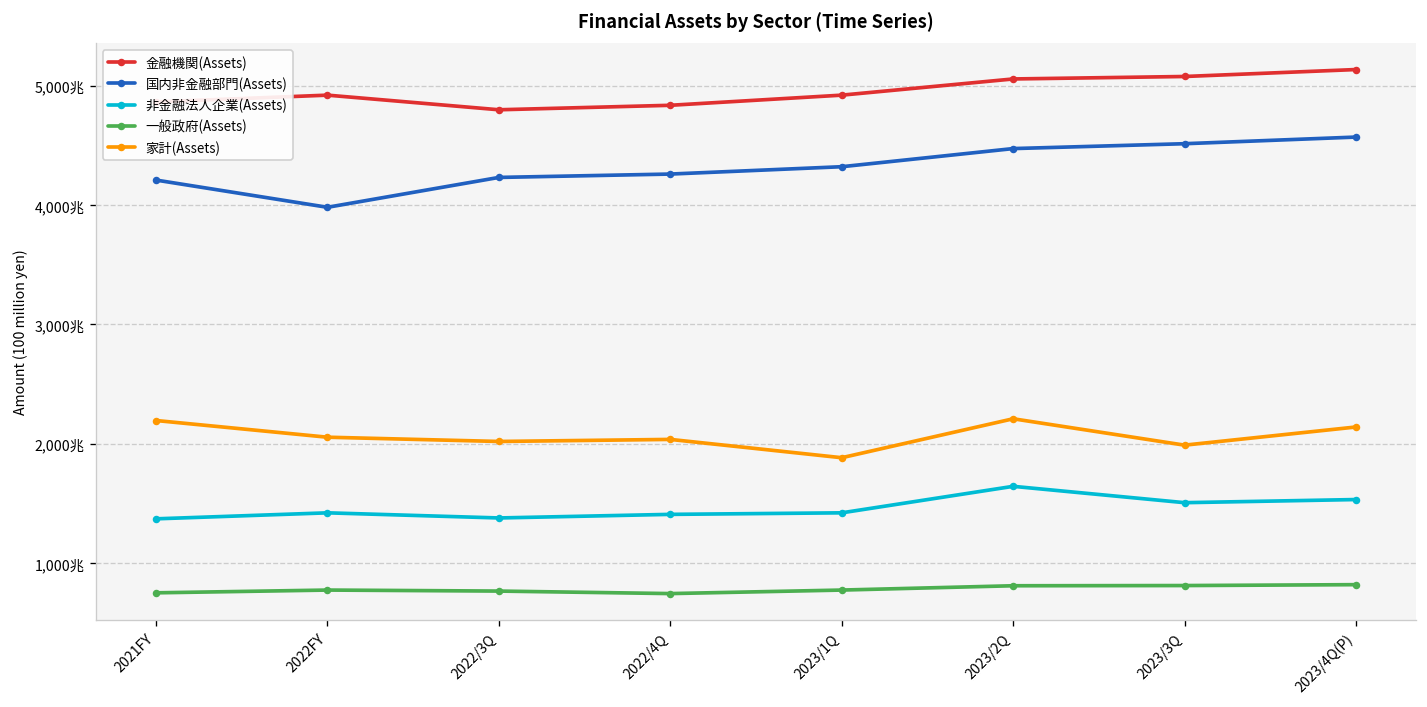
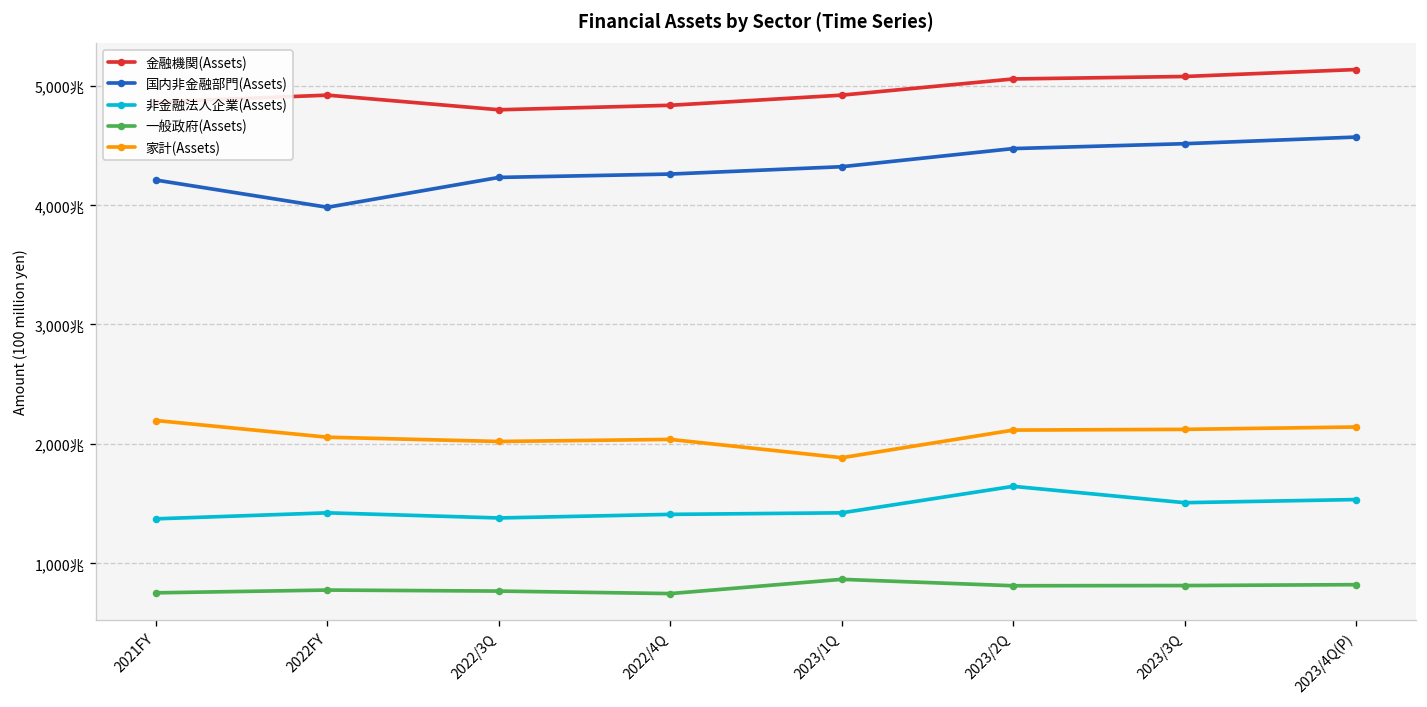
  {
    "金融機関(Assets)": {
      "2022FY": "4,900兆",
      "2022/3Q": "4,800兆",
      "2022/4Q": "4,800兆",
      "2023/1Q": "4,900兆",
      "2023/2Q": "5,100兆",
      "2023/3Q": "5,100兆",
      "2023/4Q(P)": "5,100兆"
    },
    "国内非金融部門(Assets)": {
      "2021FY": "4,200兆",
      "2022FY": "4,000兆",
      "2022/3Q": "4,200兆",
      "2022/4Q": "4,300兆",
      "2023/1Q": "4,300兆",
      "2023/2Q": "4,500兆",
      "2023/3Q": "4,500兆",
      "2023/4Q(P)": "4,600兆"
    },
    "非金融法人企業(Assets)": {
      "2021FY": "1,400兆",
      "2022FY": "1,400兆",
      "2022/3Q": "1,400兆",
      "2022/4Q": "1,400兆",
      "2023/1Q": "1,400兆",
      "2023/2Q": "1,600兆",
      "2023/3Q": "1,500兆",
      "2023/4Q(P)": "1,500兆"
    },
    "一般政府(Assets)": {
      "2021FY": "800兆",
      "2022FY": "800兆",
      "2022/3Q": "800兆",
      "2022/4Q": "700兆",
-     "2023/1Q": "800兆",
+     "2023/1Q": "900兆",
      "2023/2Q": "800兆",
      "2023/3Q": "800兆",
      "2023/4Q(P)": "800兆"
    },
    "家計(Assets)": {
      "2021FY": "2,200兆",
      "2022FY": "2,100兆",
      "2022/3Q": "2,000兆",
      "2022/4Q": "2,000兆",
      "2023/1Q": "1,900兆",
-     "2023/2Q": "2,200兆",
-     "2023/3Q": "2,000兆",
+     "2023/2Q": "2,100兆",
+     "2023/3Q": "2,100兆",
      "2023/4Q(P)": "2,100兆"
    }
  }
